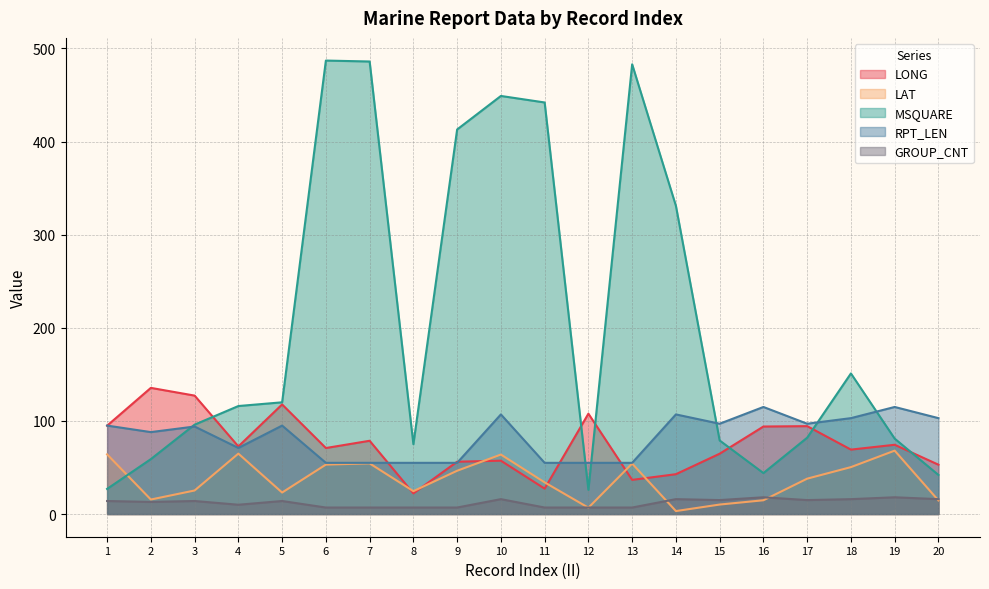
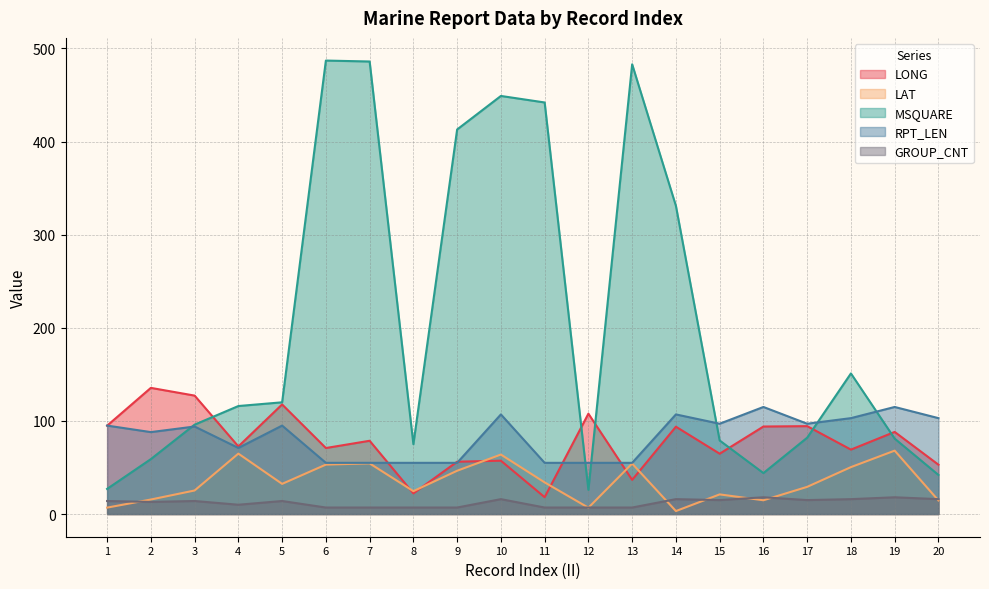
  {
    "LONG": {
      "2": 140,
      "3": 130,
      "6": 70,
      "7": 80,
      "10": 60,
-     "11": 30,
+     "11": 20,
      "12": 110,
      "13": 40,
-     "14": 40,
+     "14": 90,
      "15": 60,
      "16": 90,
      "18": 70,
-     "19": 70,
+     "19": 90,
      "20": 50
    },
    "LAT": {
-     "1": 60,
+     "1": 10,
      "3": 30,
      "4": 60,
-     "5": 20,
+     "5": 30,
      "9": 50,
      "10": 60,
      "11": 30,
      "14": 0,
-     "15": 10,
+     "15": 20,
      "16": 10,
-     "17": 40,
+     "17": 30,
      "18": 50,
      "19": 70
    }
  }
